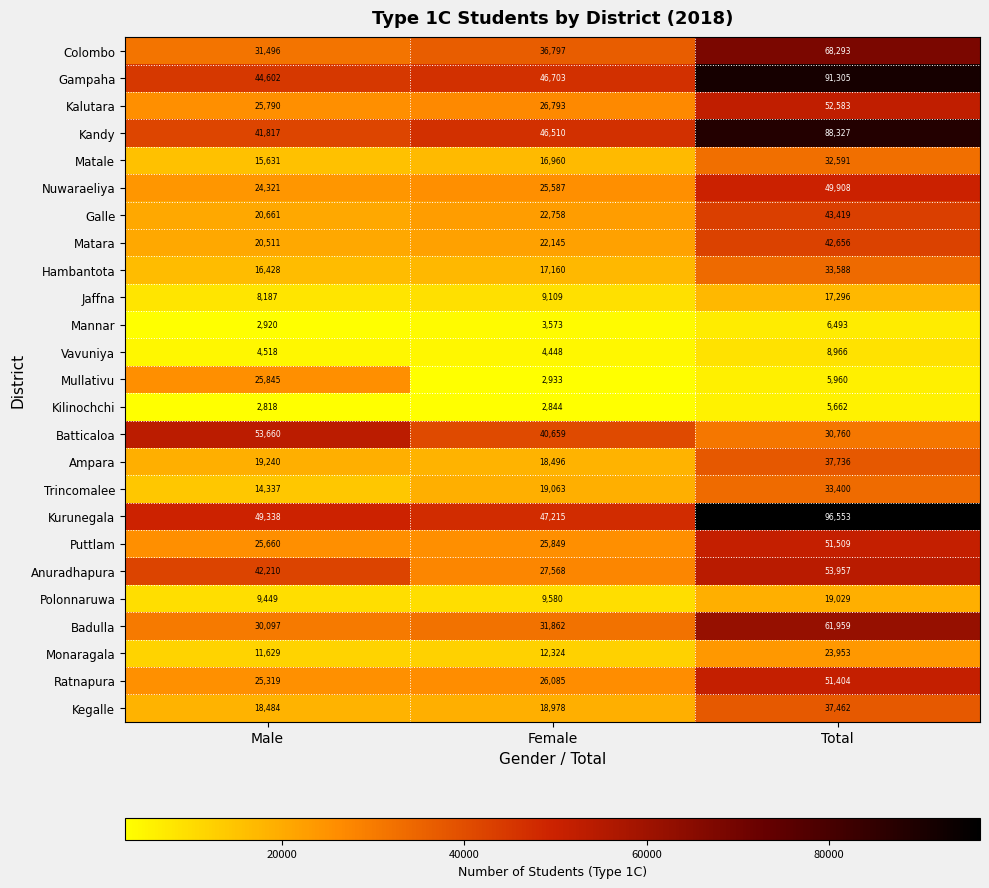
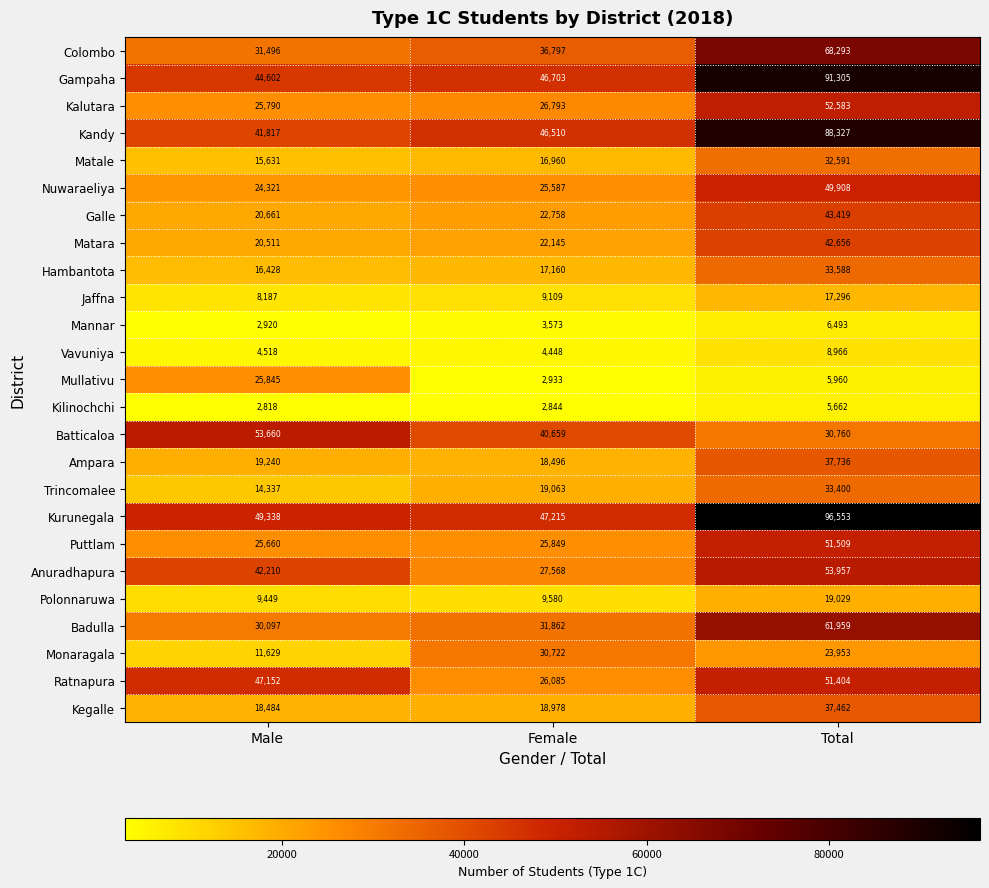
  {
    "Colombo": {
      "Male": "31,496",
      "Female": "36,797",
      "Total": "68,293"
    },
    "Gampaha": {
      "Male": "44,602",
      "Female": "46,703",
      "Total": "91,305"
    },
    "Kalutara": {
      "Male": "25,790",
      "Female": "26,793",
      "Total": "52,583"
    },
    "Kandy": {
      "Male": "41,817",
      "Female": "46,510",
      "Total": "88,327"
    },
    "Matale": {
      "Male": "15,631",
      "Female": "16,960",
      "Total": "32,591"
    },
    "Nuwaraeliya": {
      "Male": "24,321",
      "Female": "25,587",
      "Total": "49,908"
    },
    "Galle": {
      "Male": "20,661",
      "Female": "22,758",
      "Total": "43,419"
    },
    "Matara": {
      "Male": "20,511",
      "Female": "22,145",
      "Total": "42,656"
    },
    "Hambantota": {
      "Male": "16,428",
      "Female": "17,160",
      "Total": "33,588"
    },
    "Jaffna": {
      "Male": "8,187",
      "Female": "9,109",
      "Total": "17,296"
    },
    "Mannar": {
      "Male": "2,920",
      "Female": "3,573",
      "Total": "6,493"
    },
    "Vavuniya": {
      "Male": "4,518",
      "Female": "4,448",
      "Total": "8,966"
    },
    "Mullativu": {
      "Male": "25,845",
      "Female": "2,933",
      "Total": "5,960"
    },
    "Kilinochchi": {
      "Male": "2,818",
      "Female": "2,844",
      "Total": "5,662"
    },
    "Batticaloa": {
      "Male": "53,660",
      "Female": "40,659",
      "Total": "30,760"
    },
    "Ampara": {
      "Male": "19,240",
      "Female": "18,496",
      "Total": "37,736"
    },
    "Trincomalee": {
      "Male": "14,337",
      "Female": "19,063",
      "Total": "33,400"
    },
    "Kurunegala": {
      "Male": "49,338",
      "Female": "47,215",
      "Total": "96,553"
    },
    "Puttlam": {
      "Male": "25,660",
      "Female": "25,849",
      "Total": "51,509"
    },
    "Anuradhapura": {
      "Male": "42,210",
      "Female": "27,568",
      "Total": "53,957"
    },
    "Polonnaruwa": {
      "Male": "9,449",
      "Female": "9,580",
      "Total": "19,029"
    },
    "Badulla": {
      "Male": "30,097",
      "Female": "31,862",
      "Total": "61,959"
    },
    "Monaragala": {
      "Male": "11,629",
-     "Female": "12,324",
+     "Female": "30,722",
      "Total": "23,953"
    },
    "Ratnapura": {
-     "Male": "25,319",
+     "Male": "47,152",
      "Female": "26,085",
      "Total": "51,404"
    },
    "Kegalle": {
      "Male": "18,484",
      "Female": "18,978",
      "Total": "37,462"
    }
  }
